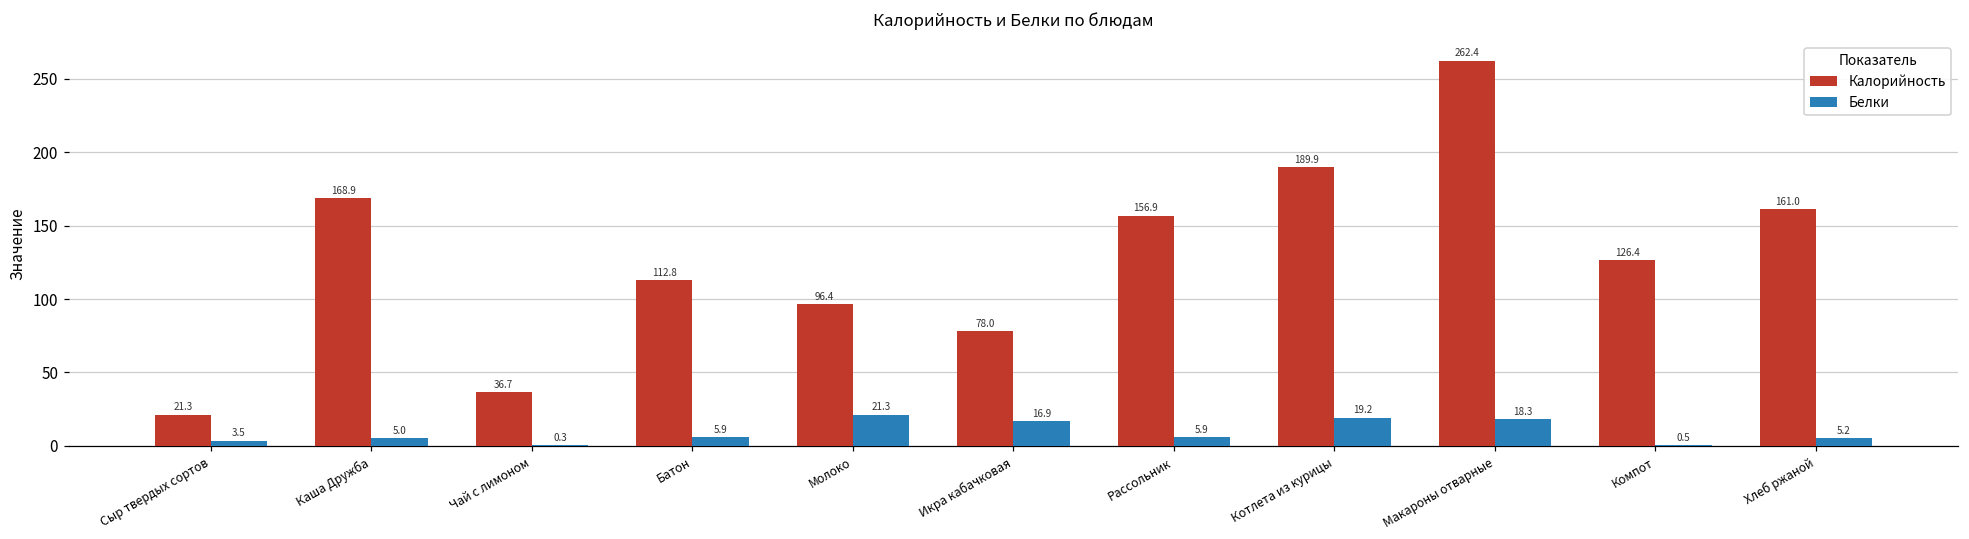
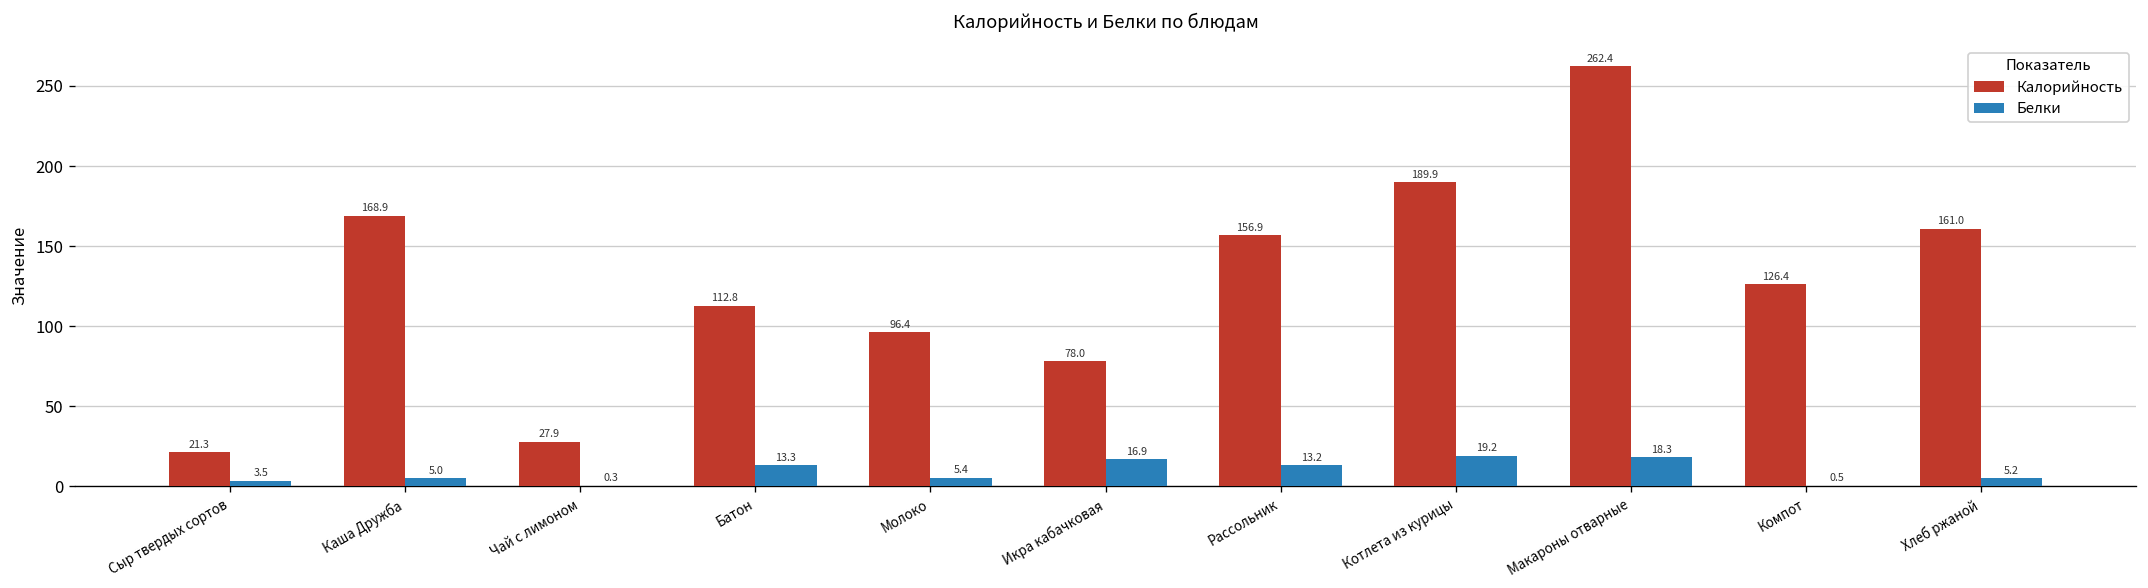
  {
    "Калорийность": {
      "Сыр твердых сортов": 21.3,
      "Каша Дружба": 168.9,
-     "Чай с лимоном": 36.7,
+     "Чай с лимоном": 27.9,
      "Батон": 112.8,
      "Молоко": 96.4,
      "Икра кабачковая": 78.0,
      "Рассольник": 156.9,
      "Котлета из курицы": 189.9,
      "Макароны отварные": 262.4,
      "Компот": 126.4,
      "Хлеб ржаной": 161.0
    },
    "Белки": {
      "Сыр твердых сортов": 3.5,
      "Каша Дружба": 5.0,
      "Чай с лимоном": 0.3,
-     "Батон": 5.9,
-     "Молоко": 21.3,
+     "Батон": 13.3,
+     "Молоко": 5.4,
      "Икра кабачковая": 16.9,
-     "Рассольник": 5.9,
+     "Рассольник": 13.2,
      "Котлета из курицы": 19.2,
      "Макароны отварные": 18.3,
      "Компот": 0.5,
      "Хлеб ржаной": 5.2
    }
  }
